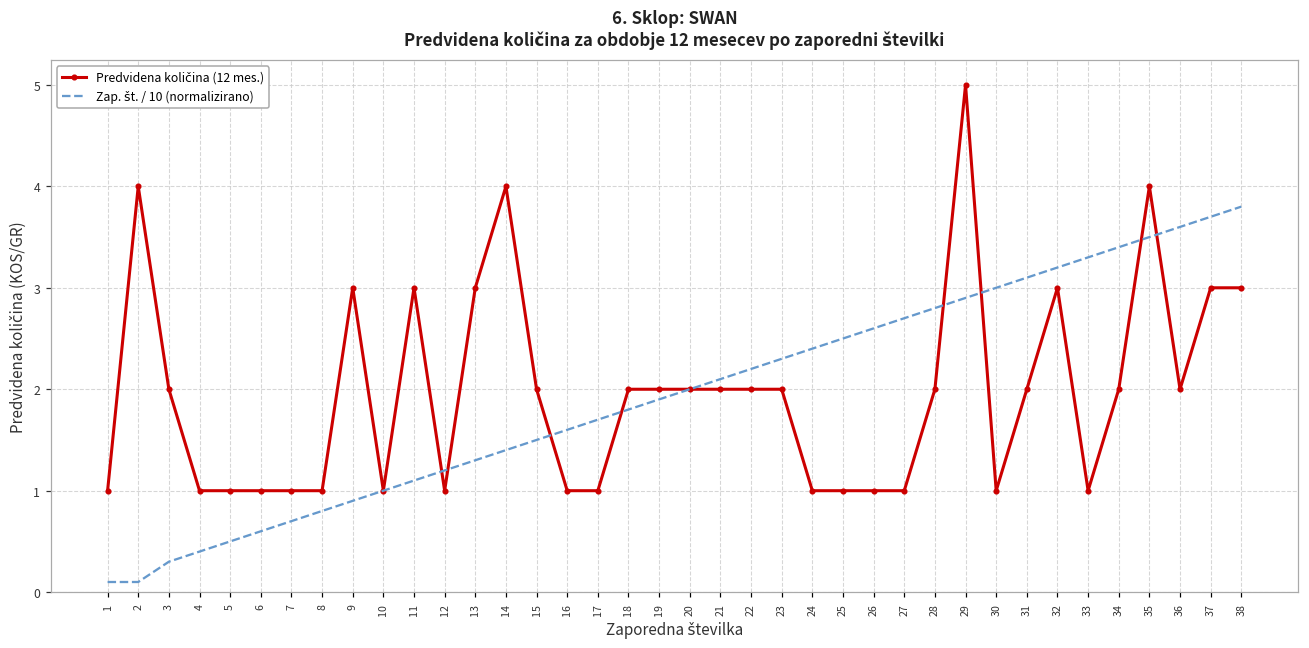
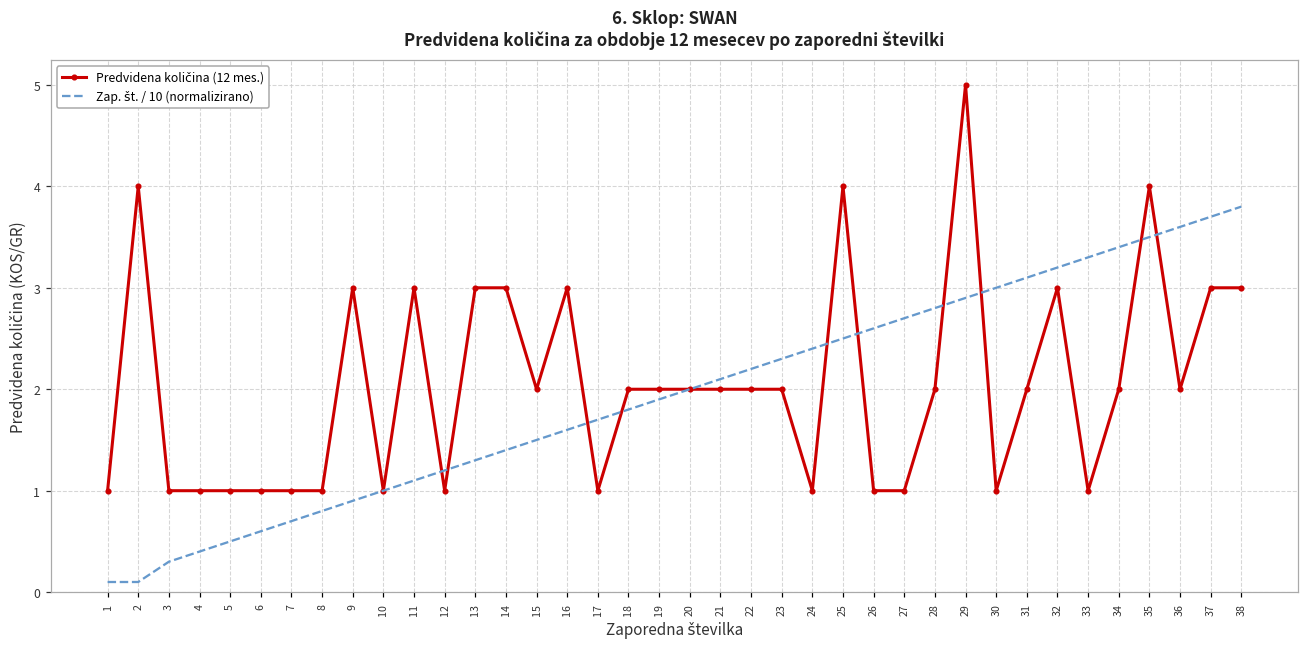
  {
    "Predvidena količina (12 mes.)": {
      "1": 1,
      "2": 4,
-     "3": 2,
+     "3": 1,
      "4": 1,
      "5": 1,
      "6": 1,
      "7": 1,
      "8": 1,
      "9": 3,
      "11": 3,
      "12": 1,
      "13": 3,
-     "14": 4,
+     "14": 3,
      "15": 2,
-     "16": 1,
+     "16": 3,
      "17": 1,
      "18": 2,
      "19": 2,
      "21": 2,
      "22": 2,
      "23": 2,
      "24": 1,
-     "25": 1,
+     "25": 4,
      "26": 1,
      "27": 1,
      "28": 2,
      "29": 5,
      "30": 1,
      "31": 2,
      "32": 3,
      "33": 1,
      "34": 2,
      "35": 4,
      "36": 2,
      "37": 3,
      "38": 3
    },
    "Zap. št. / 10 (normalizirano)": {
      "1": 0.1,
      "2": 0.1,
      "3": 0.3,
      "4": 0.4,
      "5": 0.5,
      "6": 0.6,
      "7": 0.7,
      "8": 0.8,
      "9": 0.9,
      "11": 1.1,
      "12": 1.2,
      "13": 1.3,
      "14": 1.4,
      "15": 1.5,
      "16": 1.6,
      "17": 1.7,
      "18": 1.8,
      "19": 1.9,
      "21": 2.1,
      "22": 2.2,
      "23": 2.3,
      "24": 2.4,
      "25": 2.5,
      "26": 2.6,
      "27": 2.7,
      "28": 2.8,
      "29": 2.9,
      "30": 3,
      "31": 3.1,
      "32": 3.2,
      "33": 3.3,
      "34": 3.4,
      "35": 3.5,
      "36": 3.6,
      "37": 3.7,
      "38": 3.8
    }
  }
